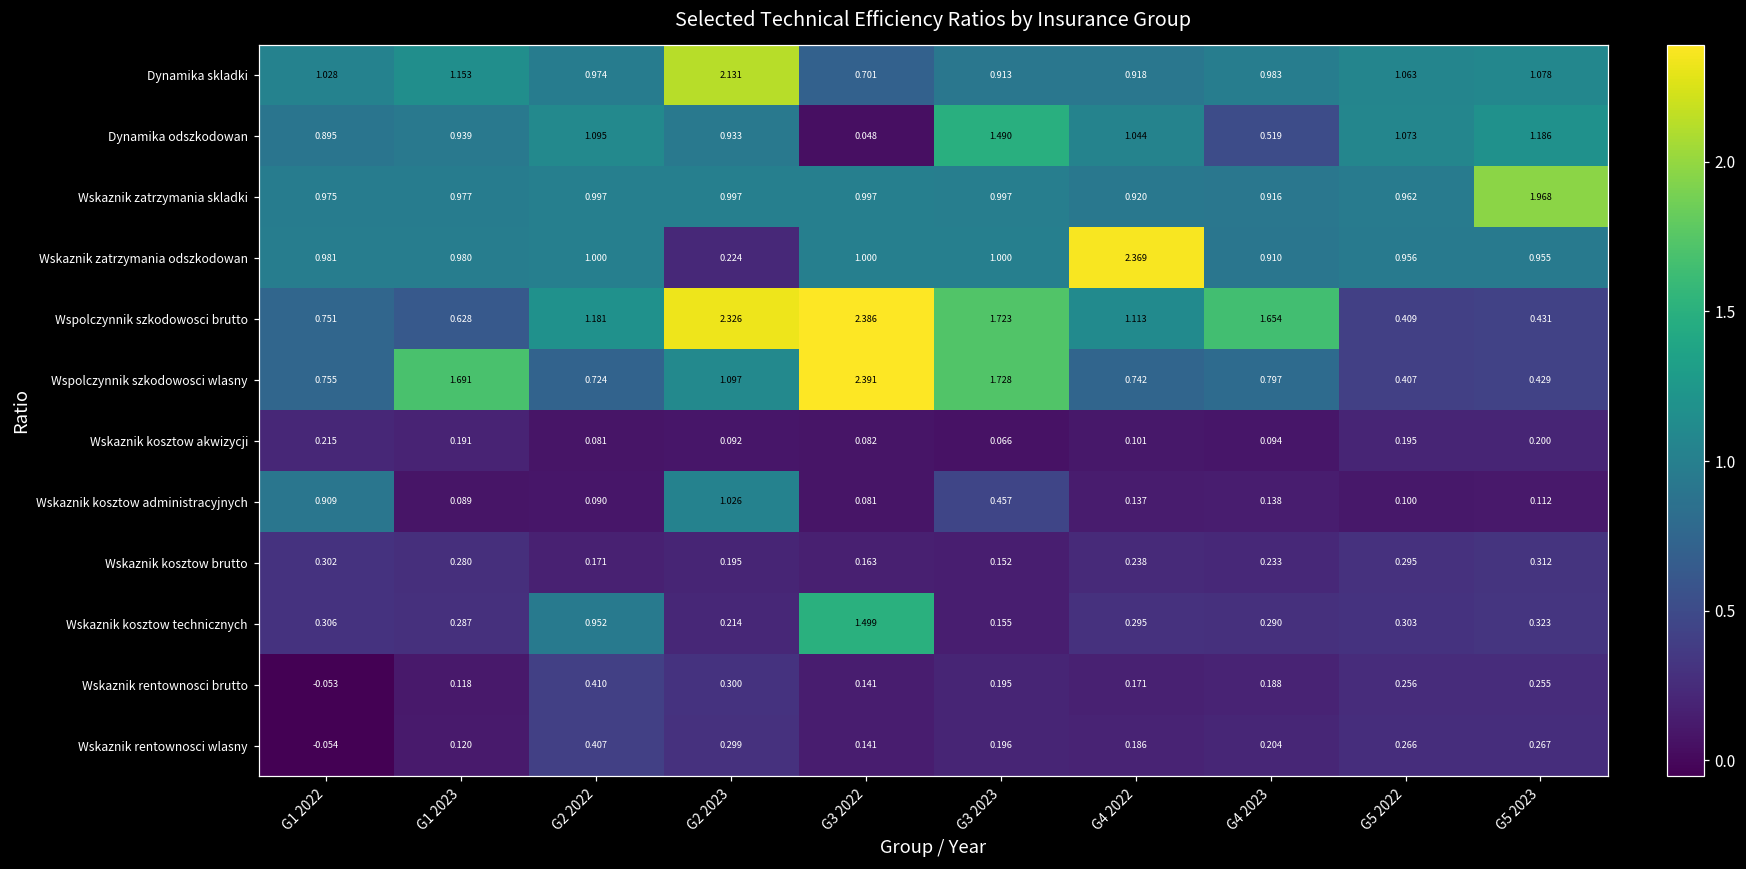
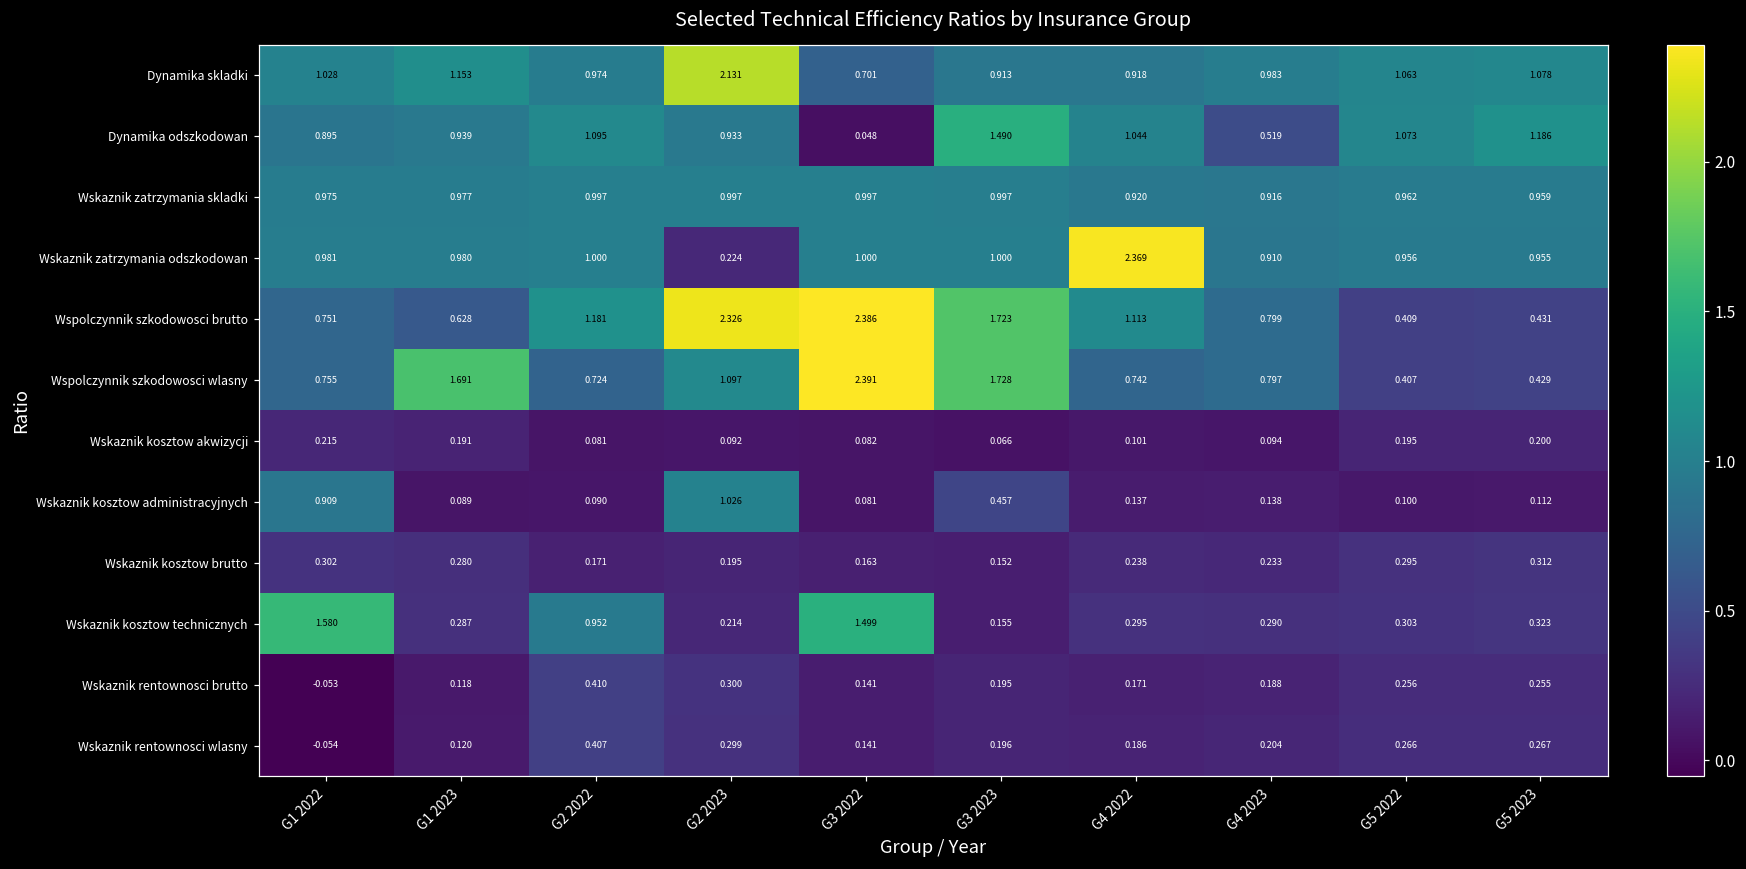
  {
    "Dynamika skladki": {
      "G1 2022": 1.028,
      "G1 2023": 1.153,
      "G2 2022": 0.974,
      "G2 2023": 2.131,
      "G3 2022": 0.701,
      "G3 2023": 0.913,
      "G4 2022": 0.918,
      "G4 2023": 0.983,
      "G5 2022": 1.063,
      "G5 2023": 1.078
    },
    "Dynamika odszkodowan": {
      "G1 2022": 0.895,
      "G1 2023": 0.939,
      "G2 2022": 1.095,
      "G2 2023": 0.933,
      "G3 2022": 0.048,
      "G3 2023": 1.490,
      "G4 2022": 1.044,
      "G4 2023": 0.519,
      "G5 2022": 1.073,
      "G5 2023": 1.186
    },
    "Wskaznik zatrzymania skladki": {
      "G1 2022": 0.975,
      "G1 2023": 0.977,
      "G2 2022": 0.997,
      "G2 2023": 0.997,
      "G3 2022": 0.997,
      "G3 2023": 0.997,
      "G4 2022": 0.920,
      "G4 2023": 0.916,
      "G5 2022": 0.962,
-     "G5 2023": 1.968
+     "G5 2023": 0.959
    },
    "Wskaznik zatrzymania odszkodowan": {
      "G1 2022": 0.981,
      "G1 2023": 0.980,
      "G2 2022": 1.000,
      "G2 2023": 0.224,
      "G3 2022": 1.000,
      "G3 2023": 1.000,
      "G4 2022": 2.369,
      "G4 2023": 0.910,
      "G5 2022": 0.956,
      "G5 2023": 0.955
    },
    "Wspolczynnik szkodowosci brutto": {
      "G1 2022": 0.751,
      "G1 2023": 0.628,
      "G2 2022": 1.181,
      "G2 2023": 2.326,
      "G3 2022": 2.386,
      "G3 2023": 1.723,
      "G4 2022": 1.113,
-     "G4 2023": 1.654,
+     "G4 2023": 0.799,
      "G5 2022": 0.409,
      "G5 2023": 0.431
    },
    "Wspolczynnik szkodowosci wlasny": {
      "G1 2022": 0.755,
      "G1 2023": 1.691,
      "G2 2022": 0.724,
      "G2 2023": 1.097,
      "G3 2022": 2.391,
      "G3 2023": 1.728,
      "G4 2022": 0.742,
      "G4 2023": 0.797,
      "G5 2022": 0.407,
      "G5 2023": 0.429
    },
    "Wskaznik kosztow akwizycji": {
      "G1 2022": 0.215,
      "G1 2023": 0.191,
      "G2 2022": 0.081,
      "G2 2023": 0.092,
      "G3 2022": 0.082,
      "G3 2023": 0.066,
      "G4 2022": 0.101,
      "G4 2023": 0.094,
      "G5 2022": 0.195,
      "G5 2023": 0.200
    },
    "Wskaznik kosztow administracyjnych": {
      "G1 2022": 0.909,
      "G1 2023": 0.089,
      "G2 2022": 0.090,
      "G2 2023": 1.026,
      "G3 2022": 0.081,
      "G3 2023": 0.457,
      "G4 2022": 0.137,
      "G4 2023": 0.138,
      "G5 2022": 0.100,
      "G5 2023": 0.112
    },
    "Wskaznik kosztow brutto": {
      "G1 2022": 0.302,
      "G1 2023": 0.280,
      "G2 2022": 0.171,
      "G2 2023": 0.195,
      "G3 2022": 0.163,
      "G3 2023": 0.152,
      "G4 2022": 0.238,
      "G4 2023": 0.233,
      "G5 2022": 0.295,
      "G5 2023": 0.312
    },
    "Wskaznik kosztow technicznych": {
-     "G1 2022": 0.306,
+     "G1 2022": 1.580,
      "G1 2023": 0.287,
      "G2 2022": 0.952,
      "G2 2023": 0.214,
      "G3 2022": 1.499,
      "G3 2023": 0.155,
      "G4 2022": 0.295,
      "G4 2023": 0.290,
      "G5 2022": 0.303,
      "G5 2023": 0.323
    },
    "Wskaznik rentownosci brutto": {
      "G1 2022": -0.053,
      "G1 2023": 0.118,
      "G2 2022": 0.410,
      "G2 2023": 0.300,
      "G3 2022": 0.141,
      "G3 2023": 0.195,
      "G4 2022": 0.171,
      "G4 2023": 0.188,
      "G5 2022": 0.256,
      "G5 2023": 0.255
    },
    "Wskaznik rentownosci wlasny": {
      "G1 2022": -0.054,
      "G1 2023": 0.120,
      "G2 2022": 0.407,
      "G2 2023": 0.299,
      "G3 2022": 0.141,
      "G3 2023": 0.196,
      "G4 2022": 0.186,
      "G4 2023": 0.204,
      "G5 2022": 0.266,
      "G5 2023": 0.267
    }
  }
